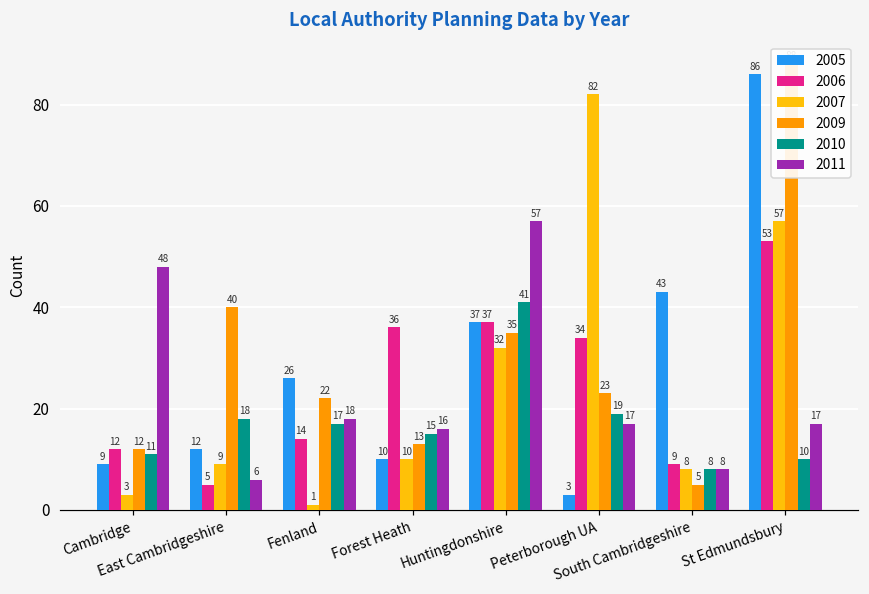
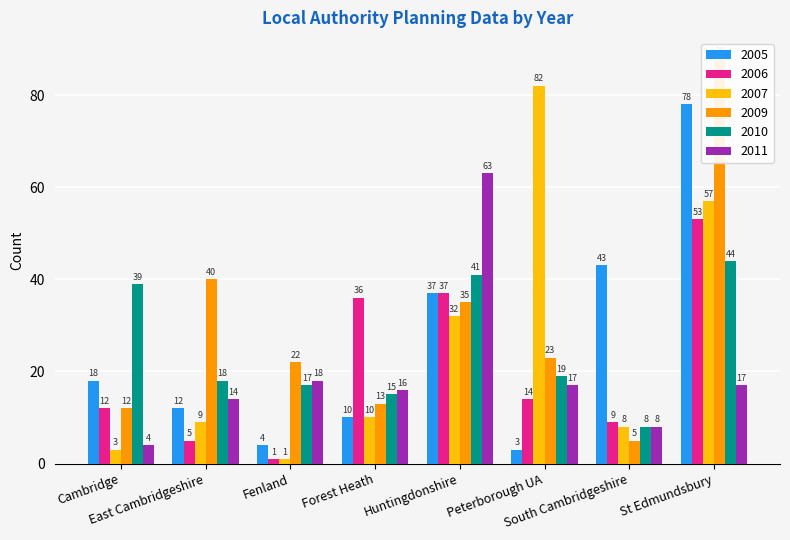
  {
    "2005": {
-     "Cambridge": 9,
+     "Cambridge": 18,
      "East Cambridgeshire": 12,
-     "Fenland": 26,
+     "Fenland": 4,
      "Forest Heath": 10,
      "Huntingdonshire": 37,
      "Peterborough UA": 3,
      "South Cambridgeshire": 43,
-     "St Edmundsbury": 86
+     "St Edmundsbury": 78
    },
    "2006": {
      "Cambridge": 12,
      "East Cambridgeshire": 5,
-     "Fenland": 14,
+     "Fenland": 1,
      "Forest Heath": 36,
      "Huntingdonshire": 37,
-     "Peterborough UA": 34,
+     "Peterborough UA": 14,
      "South Cambridgeshire": 9,
      "St Edmundsbury": 53
    },
    "2010": {
-     "Cambridge": 11,
+     "Cambridge": 39,
      "East Cambridgeshire": 18,
      "Fenland": 17,
      "Forest Heath": 15,
      "Huntingdonshire": 41,
      "Peterborough UA": 19,
      "South Cambridgeshire": 8,
-     "St Edmundsbury": 10
+     "St Edmundsbury": 44
    },
    "2011": {
-     "Cambridge": 48,
-     "East Cambridgeshire": 6,
+     "Cambridge": 4,
+     "East Cambridgeshire": 14,
      "Fenland": 18,
      "Forest Heath": 16,
-     "Huntingdonshire": 57,
+     "Huntingdonshire": 63,
      "Peterborough UA": 17,
      "South Cambridgeshire": 8,
      "St Edmundsbury": 17
    }
  }
